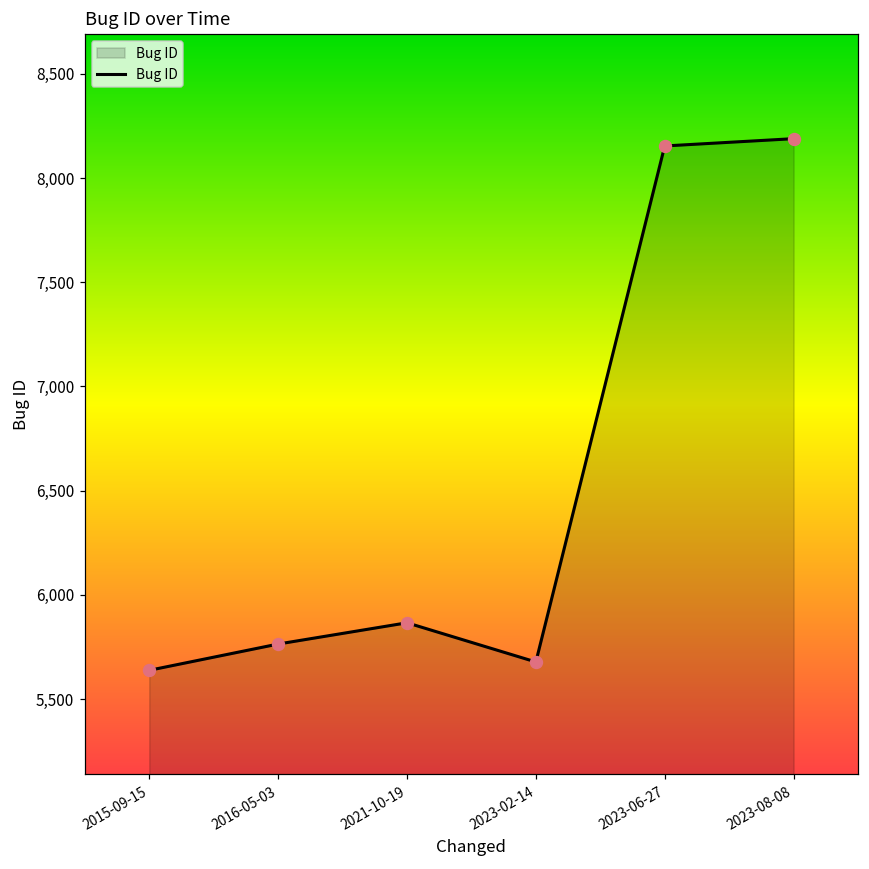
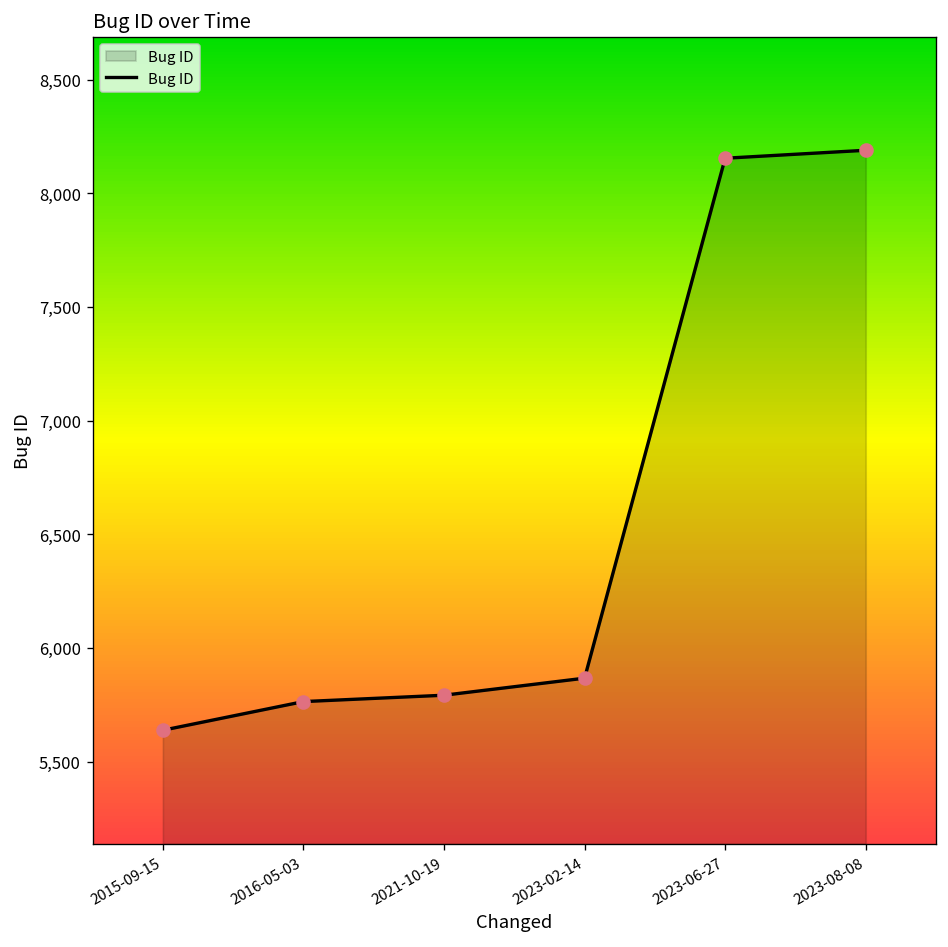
  {
    "2015-09-15": "5,640",
    "2016-05-03": "5,760",
-   "2021-10-19": "5,870",
-   "2023-02-14": "5,680",
+   "2021-10-19": "5,790",
+   "2023-02-14": "5,870",
    "2023-06-27": "8,150",
    "2023-08-08": "8,190"
  }
